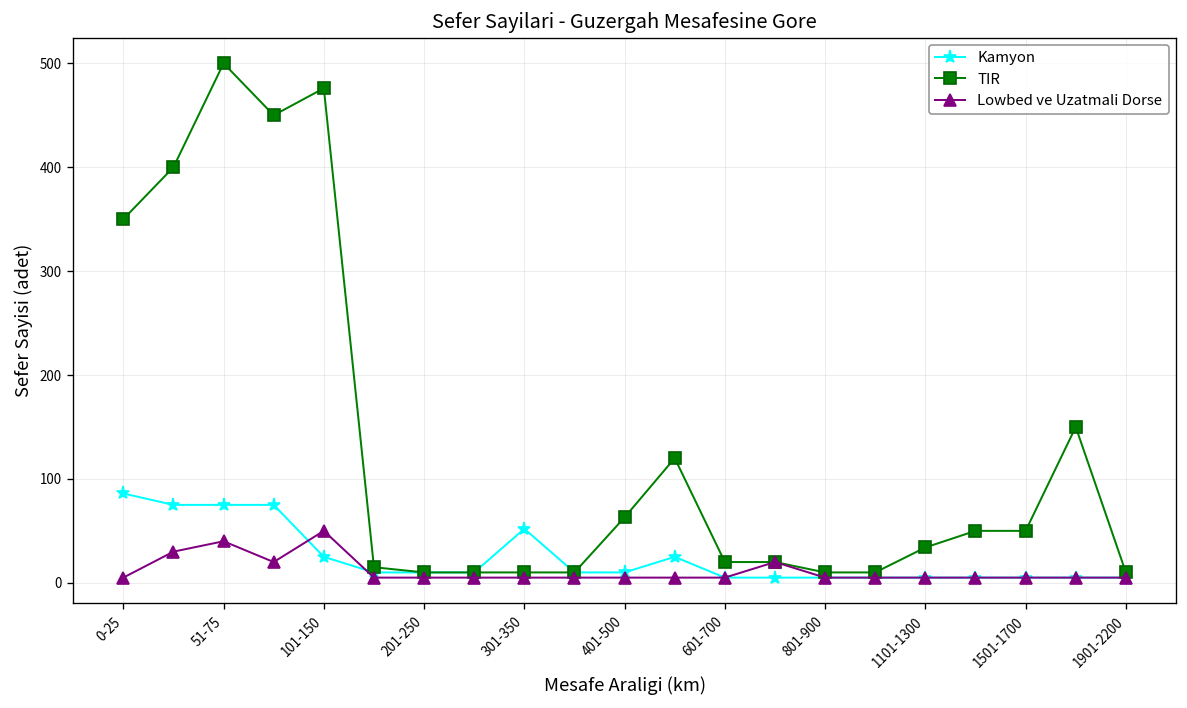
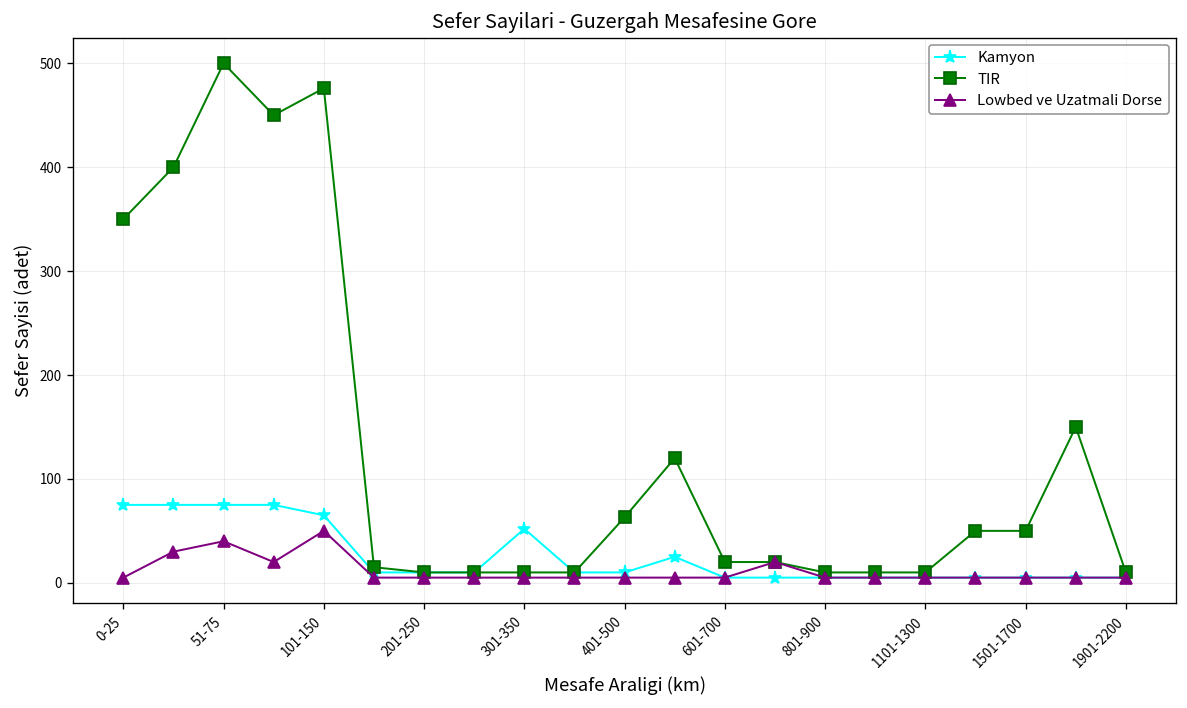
  {
    "Kamyon": {
-     "0-25": 90,
+     "0-25": 80,
      "51-75": 80,
-     "101-150": 30,
+     "101-150": 70,
      "301-350": 50,
      "401-500": 10
    },
    "TIR": {
      "0-25": 350,
      "51-75": 500,
      "101-150": 480,
      "301-350": 10,
      "401-500": 60,
      "601-700": 20,
      "801-900": 10,
-     "1101-1300": 30,
+     "1101-1300": 10,
      "1501-1700": 50,
      "1901-2200": 10
    },
    "Lowbed ve Uzatmali Dorse": {
      "0-25": 10,
      "51-75": 40,
      "101-150": 50,
      "201-250": 10,
      "301-350": 10,
      "401-500": 10
    }
  }
